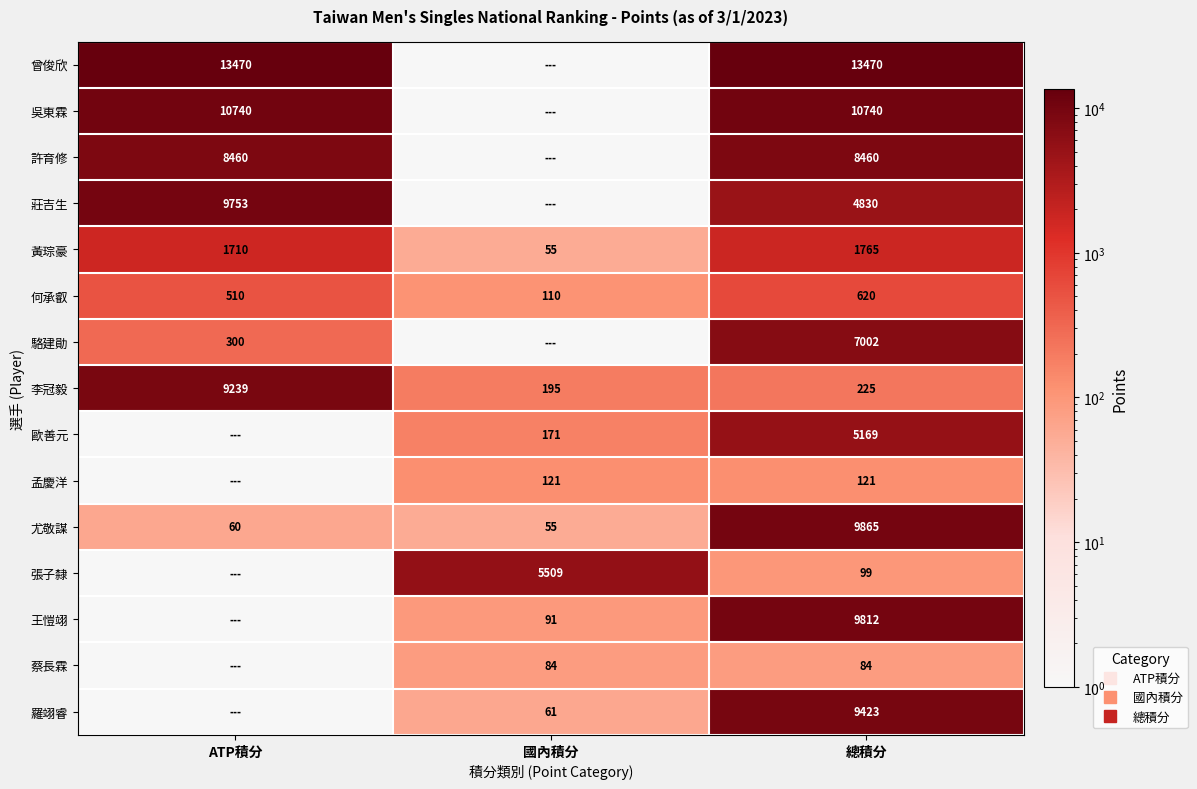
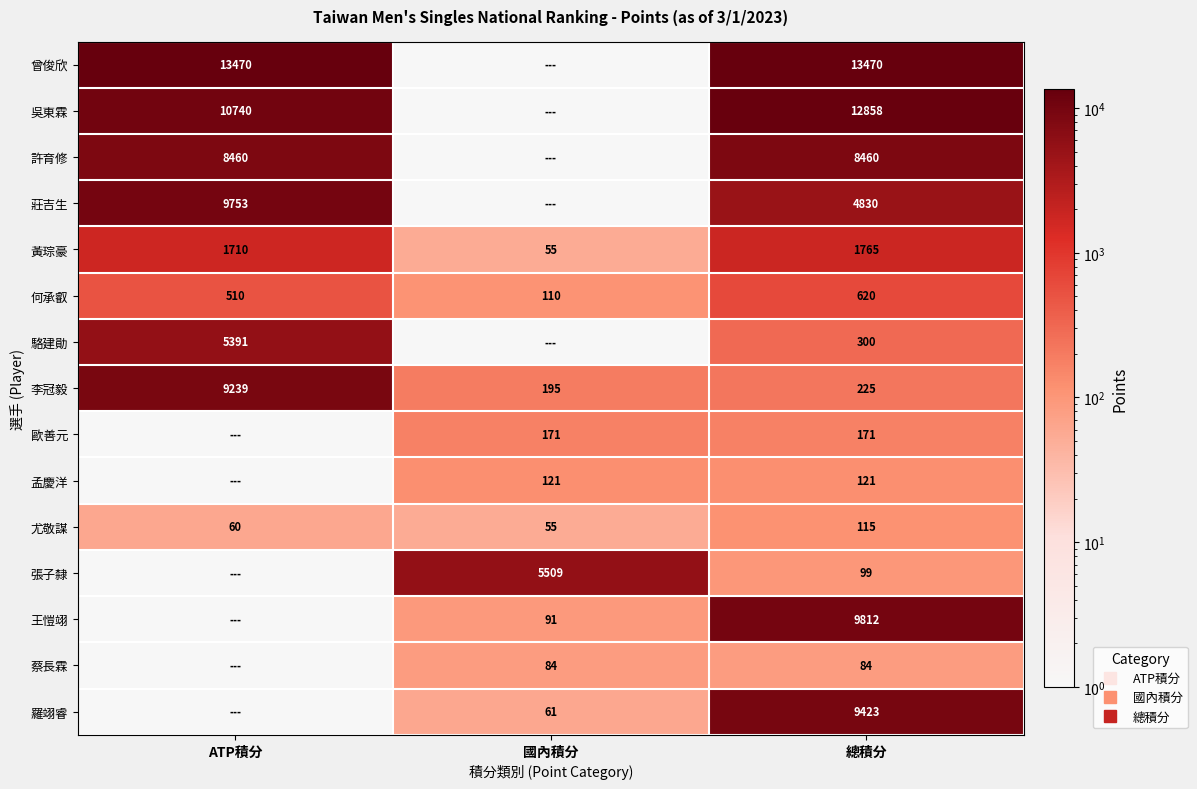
  {
    "曾俊欣": {
      "ATP積分": 13470,
      "總積分": 13470
    },
    "吳東霖": {
      "ATP積分": 10740,
-     "總積分": 10740
+     "總積分": 12858
    },
    "許育修": {
      "ATP積分": 8460,
      "總積分": 8460
    },
    "莊吉生": {
      "ATP積分": 9753,
      "總積分": 4830
    },
    "黃琮豪": {
      "ATP積分": 1710,
      "國內積分": 55,
      "總積分": 1765
    },
    "何承叡": {
      "ATP積分": 510,
      "國內積分": 110,
      "總積分": 620
    },
    "駱建勛": {
-     "ATP積分": 300,
-     "總積分": 7002
+     "ATP積分": 5391,
+     "總積分": 300
    },
    "李冠毅": {
      "ATP積分": 9239,
      "國內積分": 195,
      "總積分": 225
    },
    "歐善元": {
      "國內積分": 171,
-     "總積分": 5169
+     "總積分": 171
    },
    "孟慶洋": {
      "國內積分": 121,
      "總積分": 121
    },
    "尤敬謀": {
      "ATP積分": 60,
      "國內積分": 55,
-     "總積分": 9865
+     "總積分": 115
    },
    "張子隸": {
      "國內積分": 5509,
      "總積分": 99
    },
    "王愷翊": {
      "國內積分": 91,
      "總積分": 9812
    },
    "蔡長霖": {
      "國內積分": 84,
      "總積分": 84
    },
    "羅翊睿": {
      "國內積分": 61,
      "總積分": 9423
    }
  }
